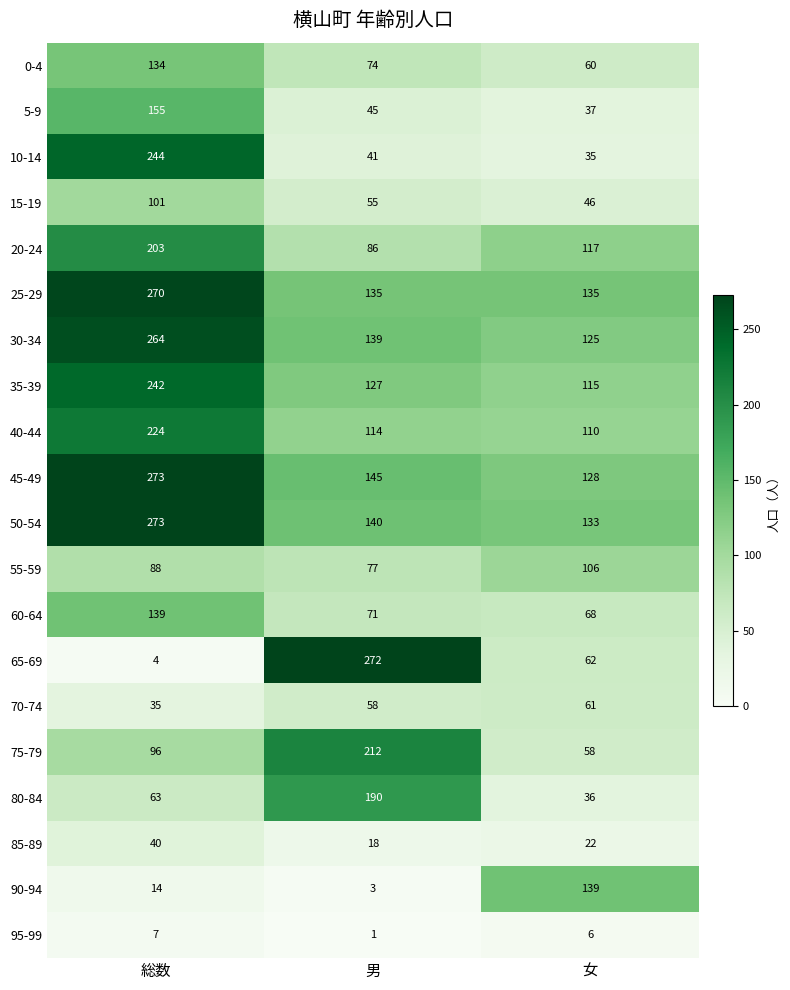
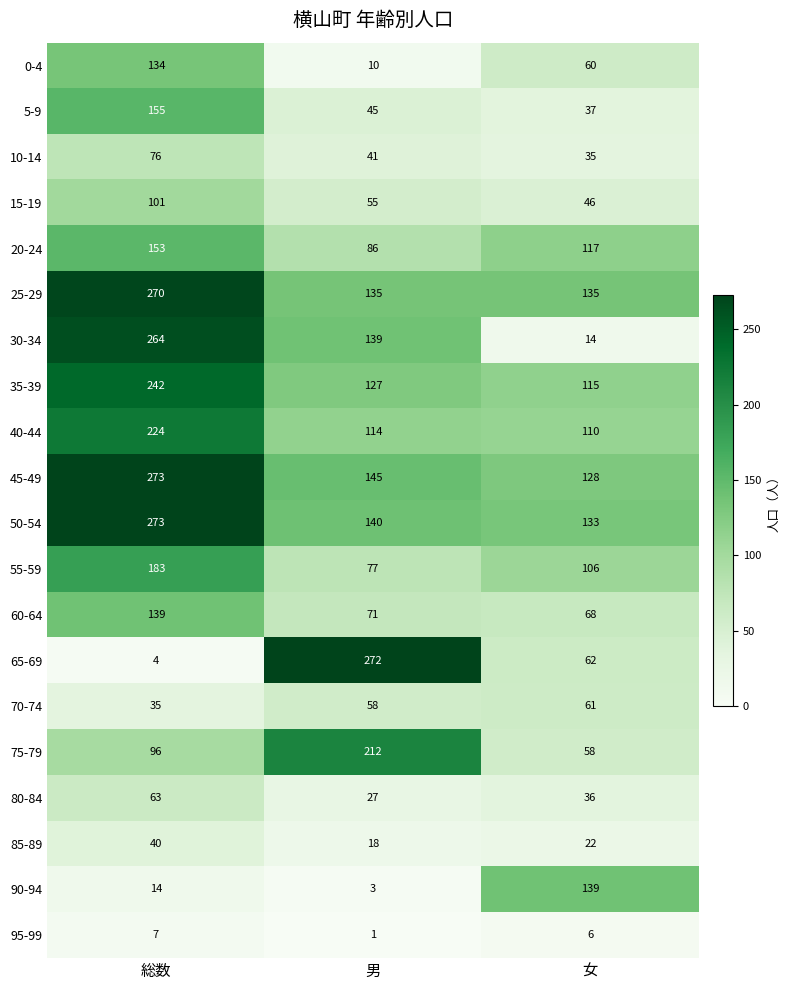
  {
    "0-4": {
      "総数": 134,
-     "男": 74,
+     "男": 10,
      "女": 60
    },
    "5-9": {
      "総数": 155,
      "男": 45,
      "女": 37
    },
    "10-14": {
-     "総数": 244,
+     "総数": 76,
      "男": 41,
      "女": 35
    },
    "15-19": {
      "総数": 101,
      "男": 55,
      "女": 46
    },
    "20-24": {
-     "総数": 203,
+     "総数": 153,
      "男": 86,
      "女": 117
    },
    "25-29": {
      "総数": 270,
      "男": 135,
      "女": 135
    },
    "30-34": {
      "総数": 264,
      "男": 139,
-     "女": 125
+     "女": 14
    },
    "35-39": {
      "総数": 242,
      "男": 127,
      "女": 115
    },
    "40-44": {
      "総数": 224,
      "男": 114,
      "女": 110
    },
    "45-49": {
      "総数": 273,
      "男": 145,
      "女": 128
    },
    "50-54": {
      "総数": 273,
      "男": 140,
      "女": 133
    },
    "55-59": {
-     "総数": 88,
+     "総数": 183,
      "男": 77,
      "女": 106
    },
    "60-64": {
      "総数": 139,
      "男": 71,
      "女": 68
    },
    "65-69": {
      "総数": 4,
      "男": 272,
      "女": 62
    },
    "70-74": {
      "総数": 35,
      "男": 58,
      "女": 61
    },
    "75-79": {
      "総数": 96,
      "男": 212,
      "女": 58
    },
    "80-84": {
      "総数": 63,
-     "男": 190,
+     "男": 27,
      "女": 36
    },
    "85-89": {
      "総数": 40,
      "男": 18,
      "女": 22
    },
    "90-94": {
      "総数": 14,
      "男": 3,
      "女": 139
    },
    "95-99": {
      "総数": 7,
      "男": 1,
      "女": 6
    }
  }
